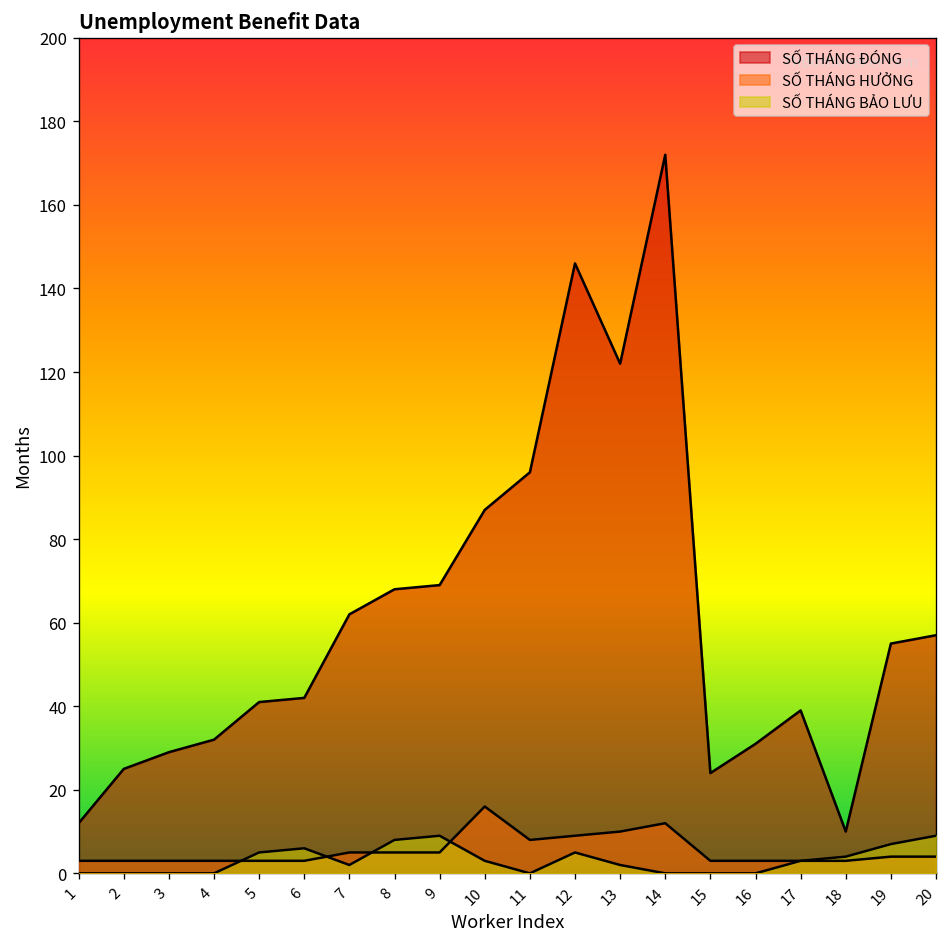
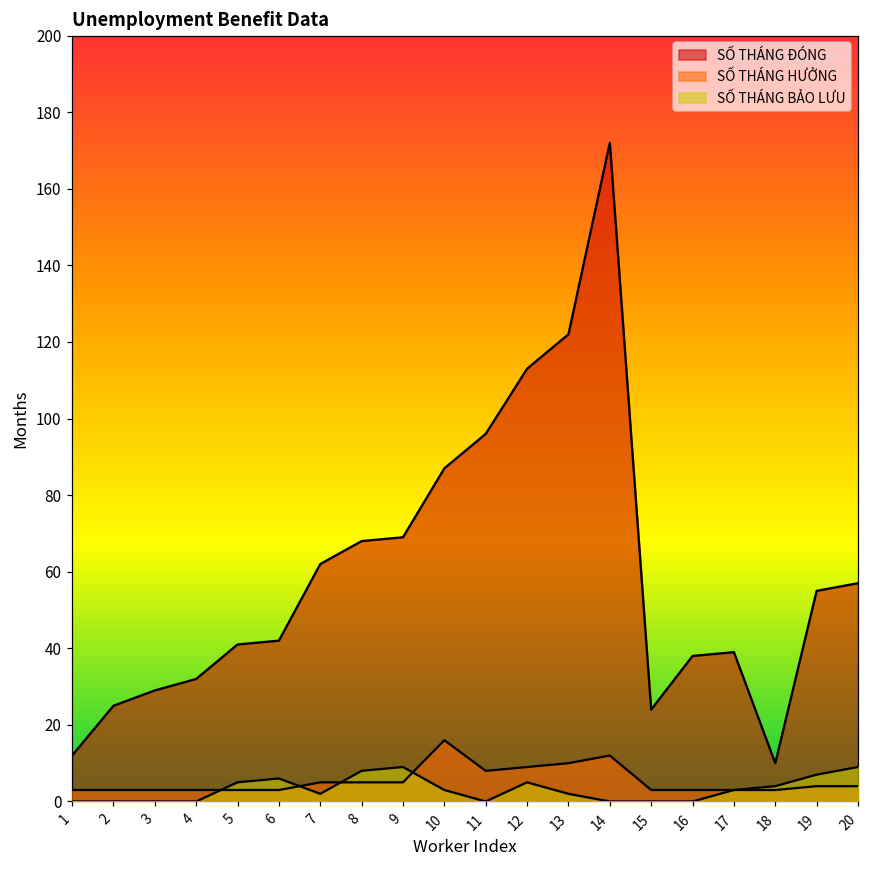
  {
    "SỐ THÁNG ĐÓNG": {
      "1": 12,
      "2": 25,
      "3": 29,
      "4": 32,
      "5": 41,
      "6": 42,
      "7": 62,
      "8": 68,
      "9": 69,
      "10": 87,
      "11": 96,
-     "12": 146,
+     "12": 113,
      "13": 122,
      "14": 172,
      "15": 24,
-     "16": 31,
+     "16": 38,
      "17": 39,
      "18": 10,
      "19": 55,
      "20": 57
    },
    "SỐ THÁNG HƯỞNG": {
      "1": 3,
      "2": 3,
      "3": 3,
      "4": 3,
      "5": 3,
      "6": 3,
      "7": 5,
      "8": 5,
      "9": 5,
      "10": 16,
      "11": 8,
      "12": 9,
      "13": 10,
      "14": 12,
      "15": 3,
      "16": 3,
      "18": 3,
      "19": 4,
      "20": 4
    },
    "SỐ THÁNG BẢO LƯU": {
      "1": 0,
      "2": 0,
      "3": 0,
      "4": 0,
      "5": 5,
      "6": 6,
      "7": 2,
      "8": 8,
      "9": 9,
      "10": 3,
      "11": 0,
      "12": 5,
      "13": 2,
      "14": 0,
      "15": 0,
      "16": 0,
      "18": 4,
      "19": 7,
      "20": 9
    }
  }
